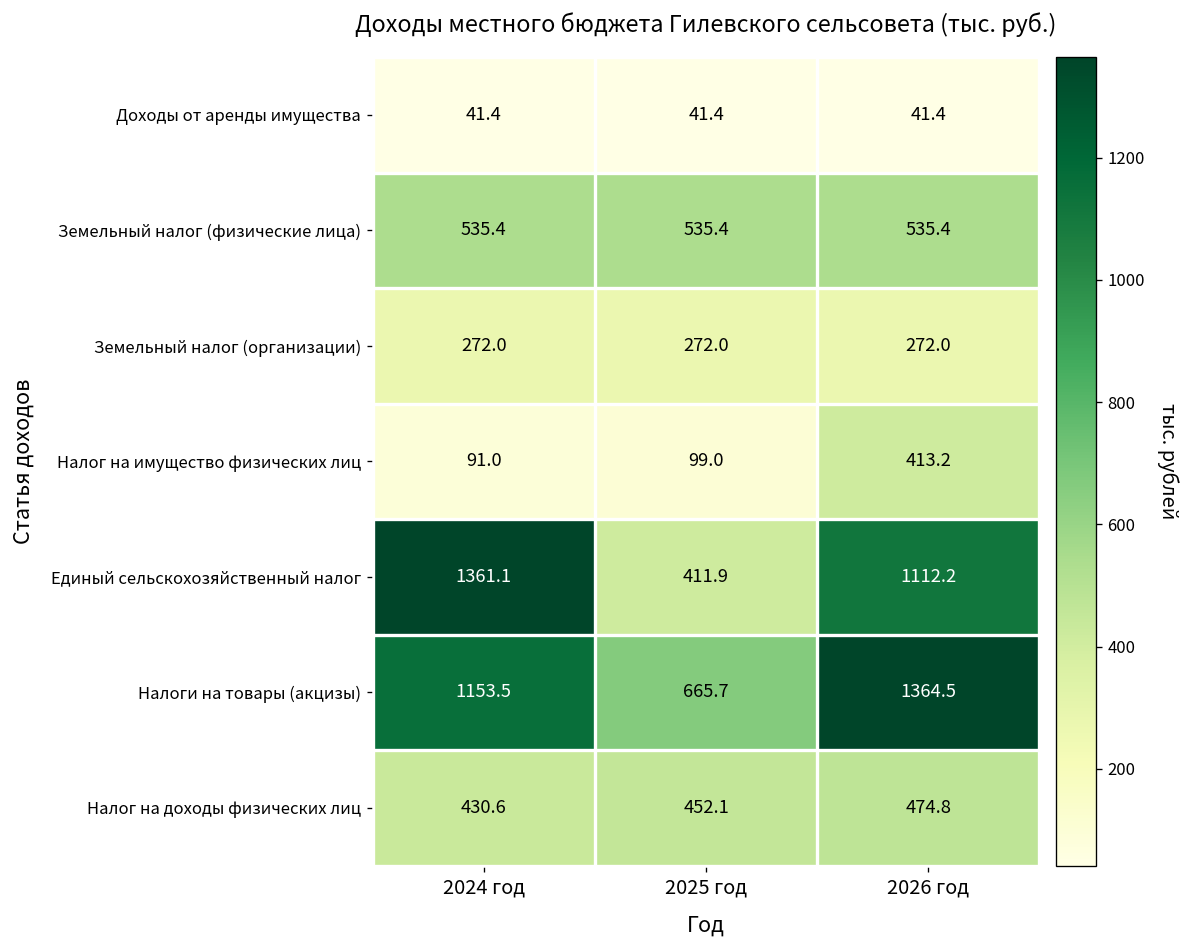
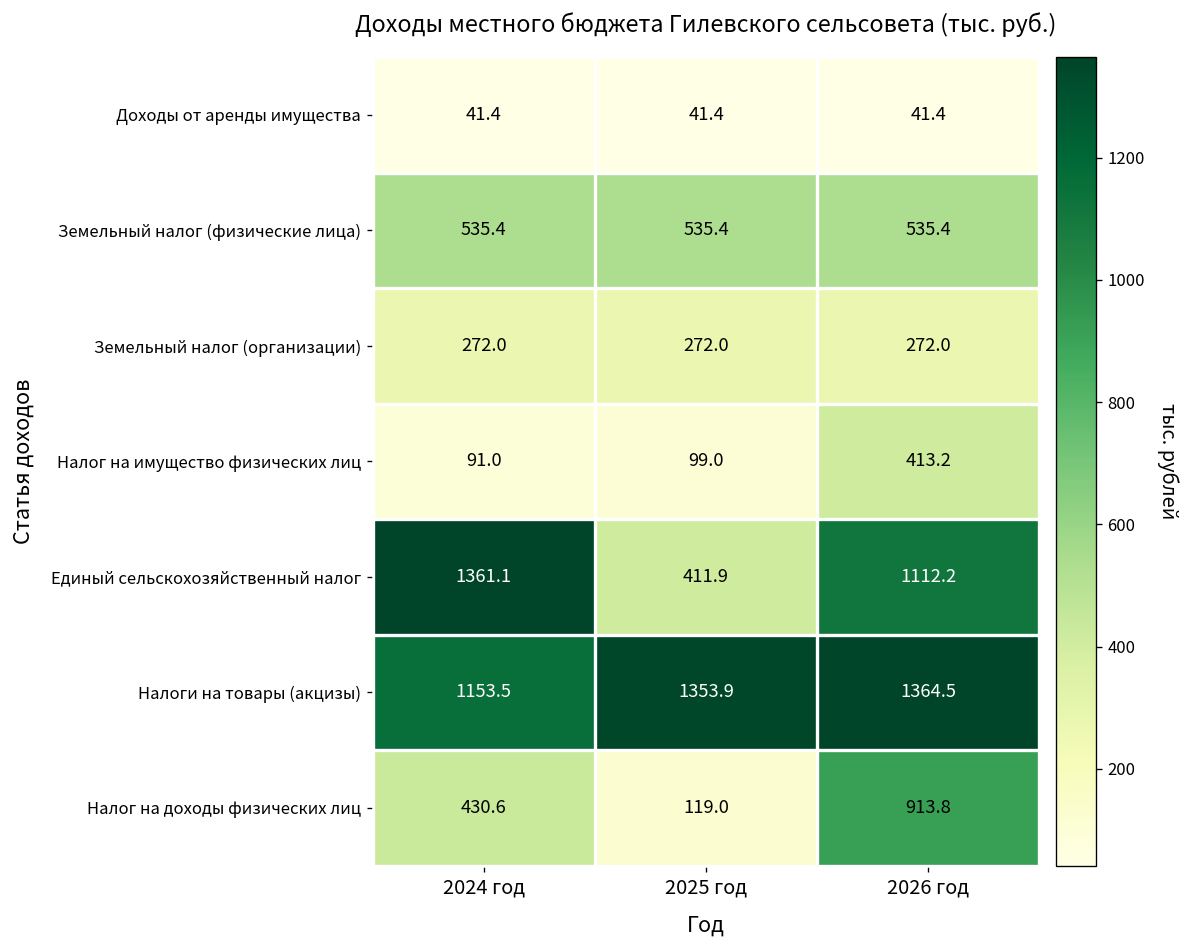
  {
    "Доходы от аренды имущества": {
      "2024 год": 41.4,
      "2025 год": 41.4,
      "2026 год": 41.4
    },
    "Земельный налог (физические лица)": {
      "2024 год": 535.4,
      "2025 год": 535.4,
      "2026 год": 535.4
    },
    "Земельный налог (организации)": {
      "2024 год": 272.0,
      "2025 год": 272.0,
      "2026 год": 272.0
    },
    "Налог на имущество физических лиц": {
      "2024 год": 91.0,
      "2025 год": 99.0,
      "2026 год": 413.2
    },
    "Единый сельскохозяйственный налог": {
      "2024 год": 1361.1,
      "2025 год": 411.9,
      "2026 год": 1112.2
    },
    "Налоги на товары (акцизы)": {
      "2024 год": 1153.5,
-     "2025 год": 665.7,
+     "2025 год": 1353.9,
      "2026 год": 1364.5
    },
    "Налог на доходы физических лиц": {
      "2024 год": 430.6,
-     "2025 год": 452.1,
-     "2026 год": 474.8
+     "2025 год": 119.0,
+     "2026 год": 913.8
    }
  }
